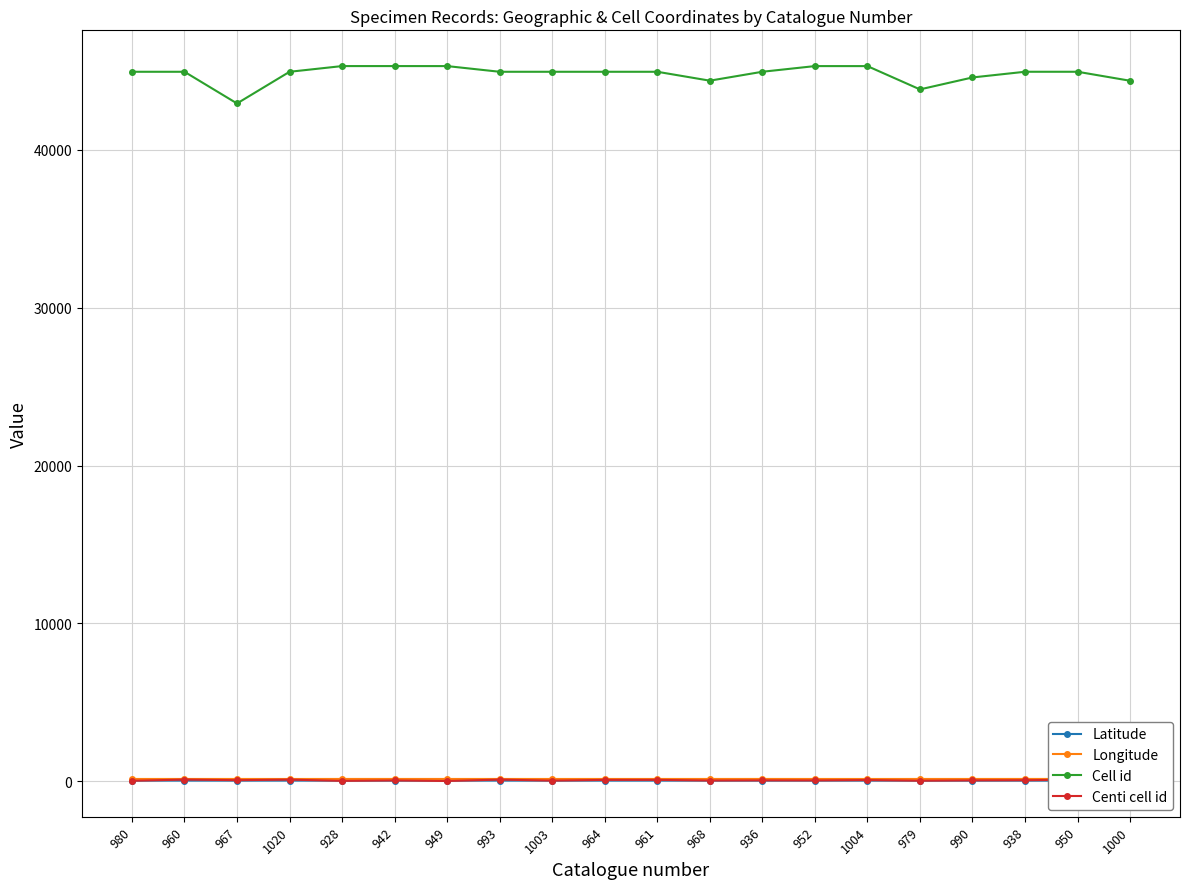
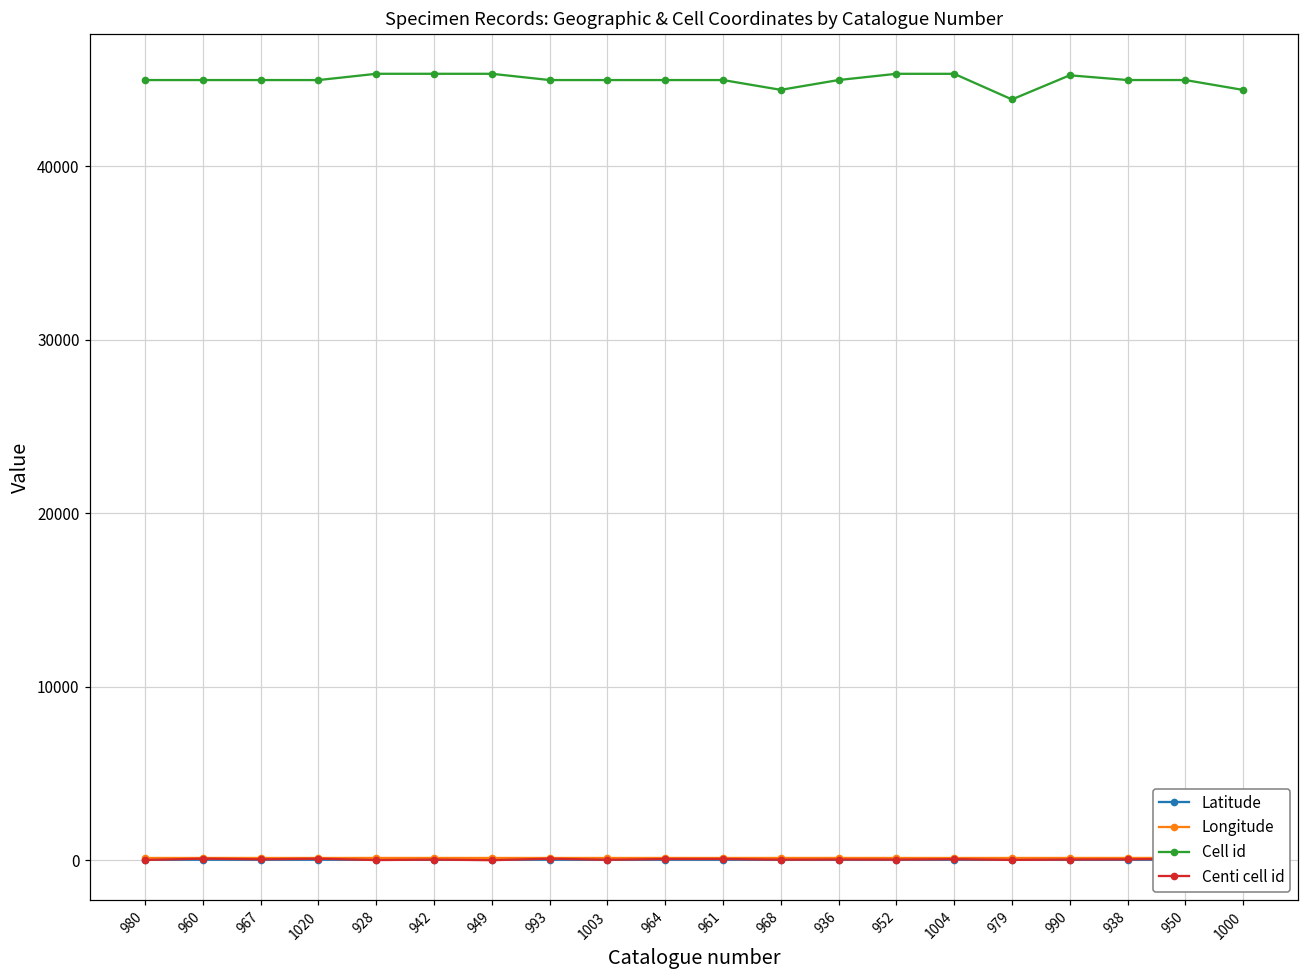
  {
    "Cell id": {
      "980": 45000,
      "960": 45000,
-     "967": 42900,
+     "967": 45000,
      "1020": 45000,
      "928": 45300,
      "942": 45300,
      "949": 45300,
      "993": 45000,
      "1003": 45000,
      "964": 45000,
      "961": 45000,
      "968": 44400,
      "936": 45000,
      "952": 45300,
      "1004": 45300,
      "979": 43800,
-     "990": 44600,
+     "990": 45200,
      "938": 45000,
      "950": 45000,
      "1000": 44400
    }
  }
